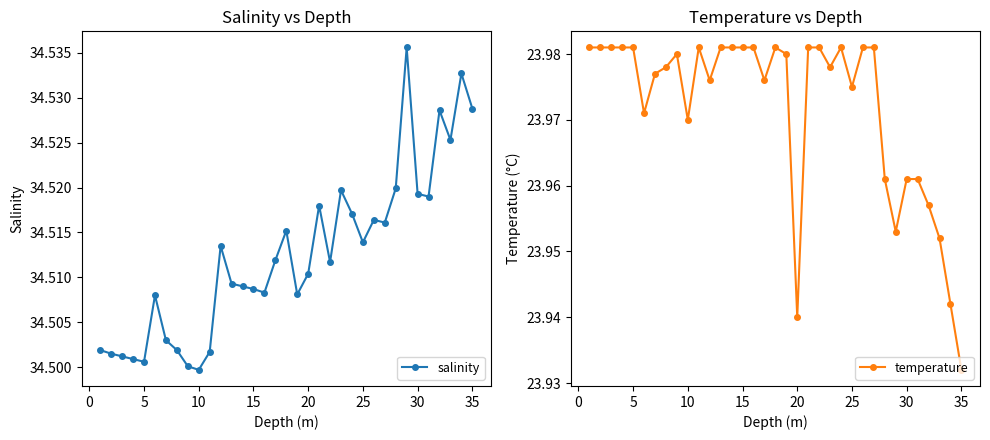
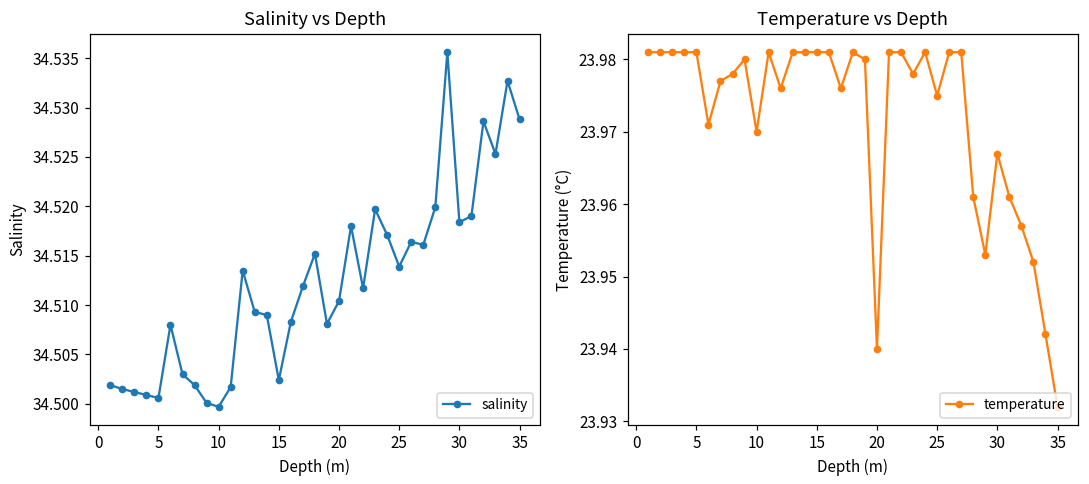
  {
    "Salinity vs Depth": {
      "5": 34.501,
      "10": 34.500,
-     "15": 34.509,
+     "15": 34.502,
      "20": 34.510,
      "25": 34.514,
-     "30": 34.519,
+     "30": 34.518,
      "35": 34.529
    },
    "Temperature vs Depth": {
      "5": 23.981,
      "10": 23.970,
      "15": 23.981,
      "20": 23.940,
      "25": 23.975,
-     "30": 23.961
+     "30": 23.967
    }
  }
